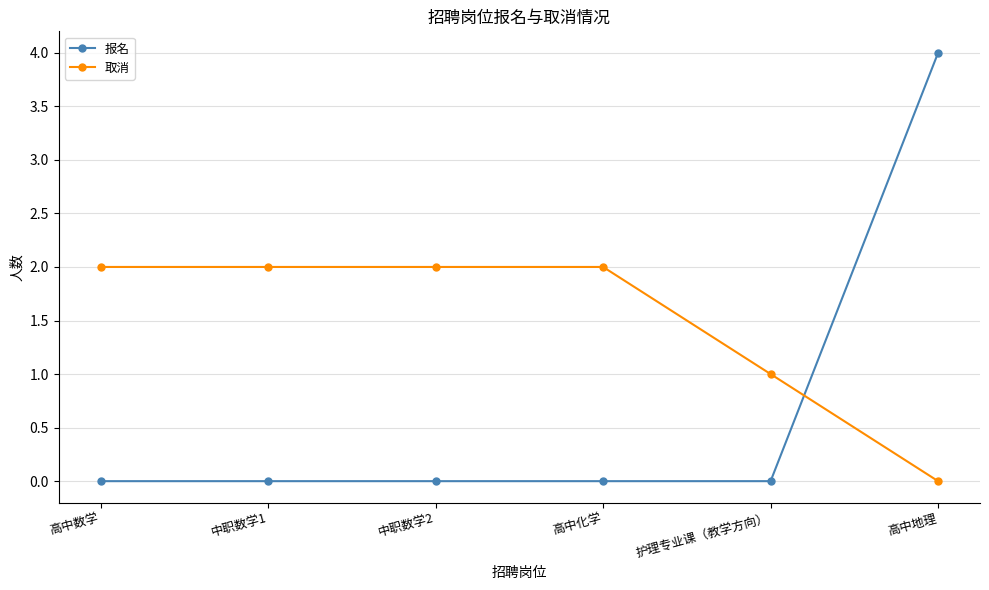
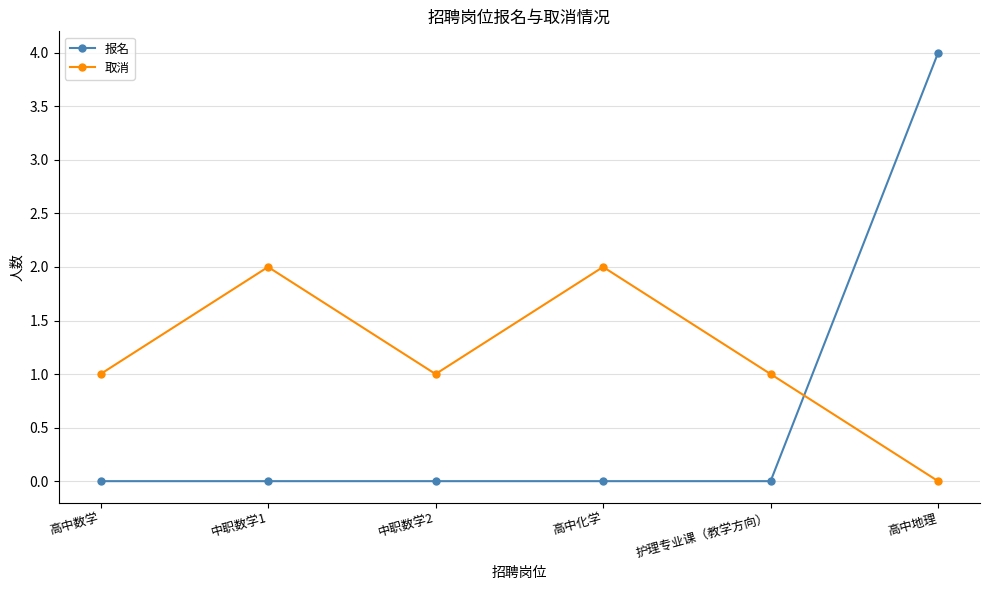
  {
    "报名": {
      "高中数学": 0,
      "中职数学1": 0,
      "中职数学2": 0,
      "高中化学": 0,
      "护理专业课（教学方向）": 0,
      "高中地理": 4
    },
    "取消": {
-     "高中数学": 2,
+     "高中数学": 1,
      "中职数学1": 2,
-     "中职数学2": 2,
+     "中职数学2": 1,
      "高中化学": 2,
      "护理专业课（教学方向）": 1,
      "高中地理": 0
    }
  }
